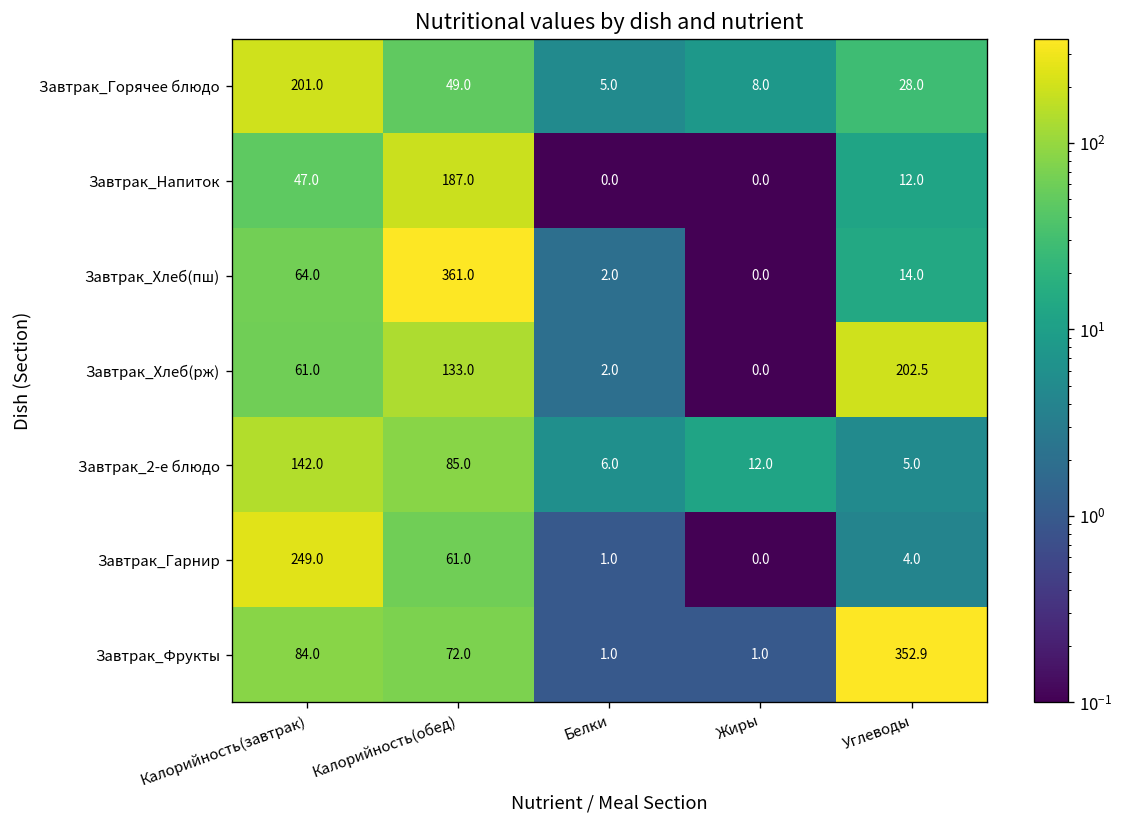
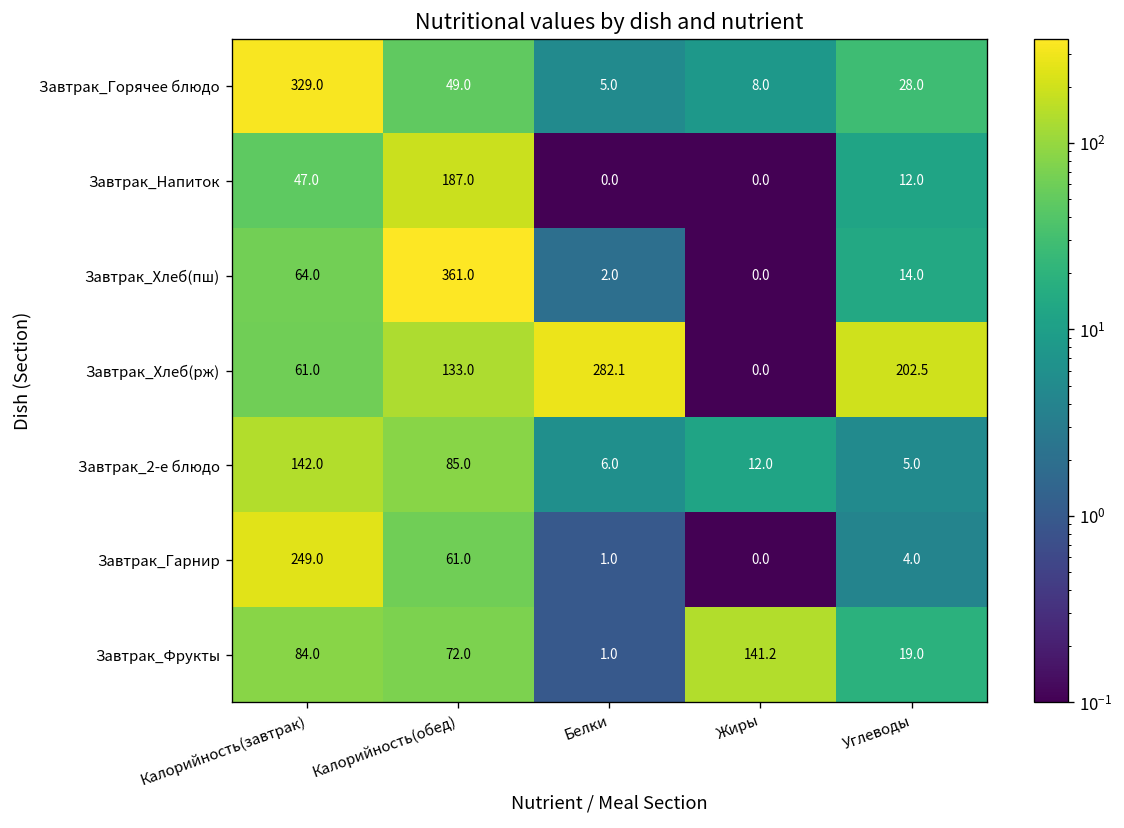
  {
    "Завтрак_Горячее блюдо": {
-     "Калорийность(завтрак)": 201.0,
+     "Калорийность(завтрак)": 329.0,
      "Калорийность(обед)": 49.0,
      "Белки": 5.0,
      "Жиры": 8.0,
      "Углеводы": 28.0
    },
    "Завтрак_Напиток": {
      "Калорийность(завтрак)": 47.0,
      "Калорийность(обед)": 187.0,
      "Белки": 0.0,
      "Жиры": 0.0,
      "Углеводы": 12.0
    },
    "Завтрак_Хлеб(пш)": {
      "Калорийность(завтрак)": 64.0,
      "Калорийность(обед)": 361.0,
      "Белки": 2.0,
      "Жиры": 0.0,
      "Углеводы": 14.0
    },
    "Завтрак_Хлеб(рж)": {
      "Калорийность(завтрак)": 61.0,
      "Калорийность(обед)": 133.0,
-     "Белки": 2.0,
+     "Белки": 282.1,
      "Жиры": 0.0,
      "Углеводы": 202.5
    },
    "Завтрак_2-е блюдо": {
      "Калорийность(завтрак)": 142.0,
      "Калорийность(обед)": 85.0,
      "Белки": 6.0,
      "Жиры": 12.0,
      "Углеводы": 5.0
    },
    "Завтрак_Гарнир": {
      "Калорийность(завтрак)": 249.0,
      "Калорийность(обед)": 61.0,
      "Белки": 1.0,
      "Жиры": 0.0,
      "Углеводы": 4.0
    },
    "Завтрак_Фрукты": {
      "Калорийность(завтрак)": 84.0,
      "Калорийность(обед)": 72.0,
      "Белки": 1.0,
-     "Жиры": 1.0,
-     "Углеводы": 352.9
+     "Жиры": 141.2,
+     "Углеводы": 19.0
    }
  }
